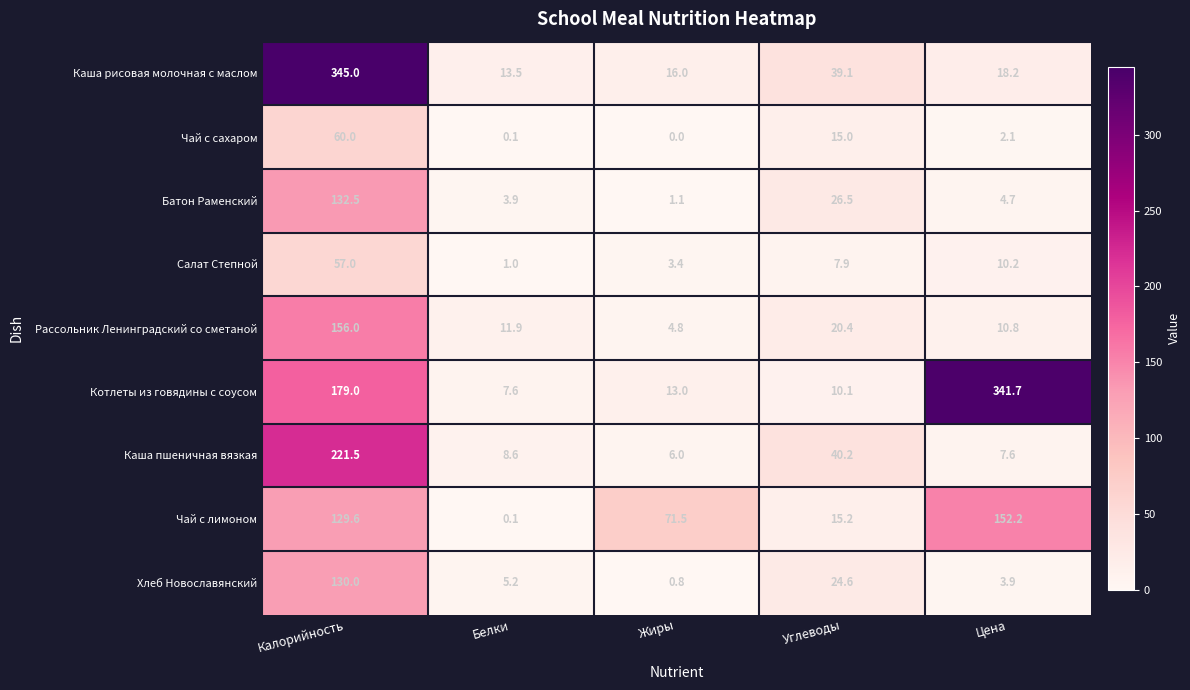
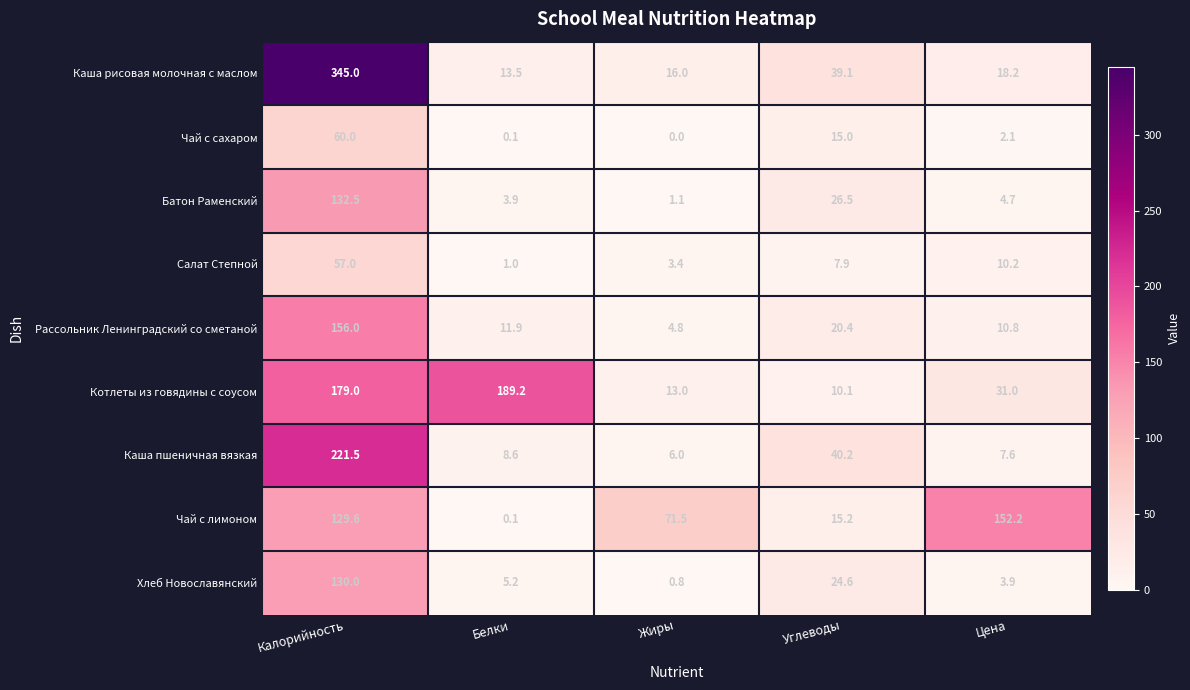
  {
    "Каша рисовая молочная с маслом": {
      "Калорийность": 345.0,
      "Белки": 13.5,
      "Жиры": 16.0,
      "Углеводы": 39.1,
      "Цена": 18.2
    },
    "Чай с сахаром": {
      "Калорийность": 60.0,
      "Белки": 0.1,
      "Жиры": 0.0,
      "Углеводы": 15.0,
      "Цена": 2.1
    },
    "Батон Раменский": {
      "Калорийность": 132.5,
      "Белки": 3.9,
      "Жиры": 1.1,
      "Углеводы": 26.5,
      "Цена": 4.7
    },
    "Салат Степной": {
      "Калорийность": 57.0,
      "Белки": 1.0,
      "Жиры": 3.4,
      "Углеводы": 7.9,
      "Цена": 10.2
    },
    "Рассольник Ленинградский со сметаной": {
      "Калорийность": 156.0,
      "Белки": 11.9,
      "Жиры": 4.8,
      "Углеводы": 20.4,
      "Цена": 10.8
    },
    "Котлеты из говядины с соусом": {
      "Калорийность": 179.0,
-     "Белки": 7.6,
+     "Белки": 189.2,
      "Жиры": 13.0,
      "Углеводы": 10.1,
-     "Цена": 341.7
+     "Цена": 31.0
    },
    "Каша пшеничная вязкая": {
      "Калорийность": 221.5,
      "Белки": 8.6,
      "Жиры": 6.0,
      "Углеводы": 40.2,
      "Цена": 7.6
    },
    "Чай с лимоном": {
      "Белки": 0.1,
      "Жиры": 71.5,
      "Углеводы": 15.2,
      "Цена": 152.2
    },
    "Хлеб Новославянский": {
      "Белки": 5.2,
      "Жиры": 0.8,
      "Углеводы": 24.6,
      "Цена": 3.9
    }
  }
